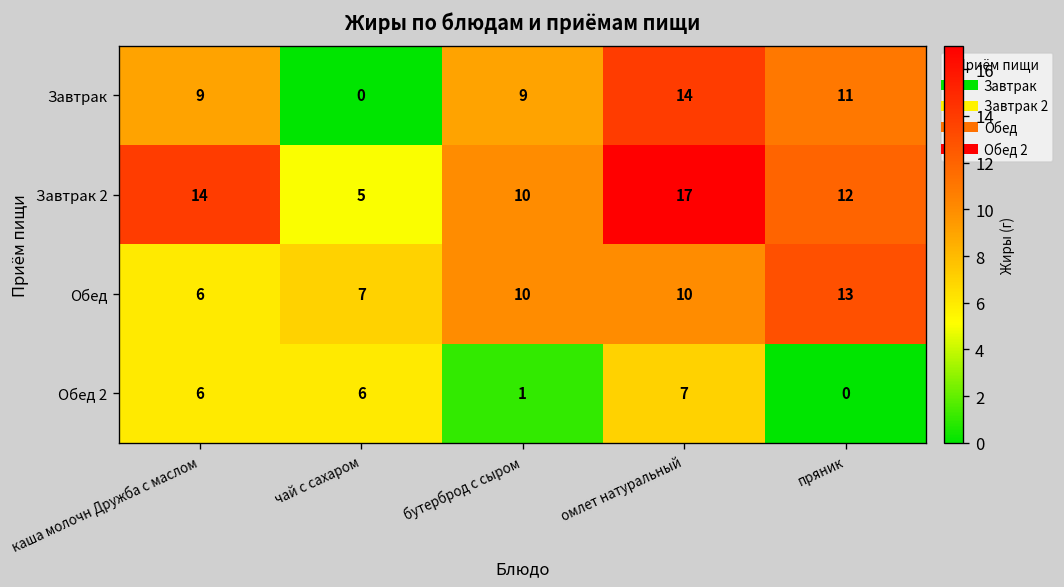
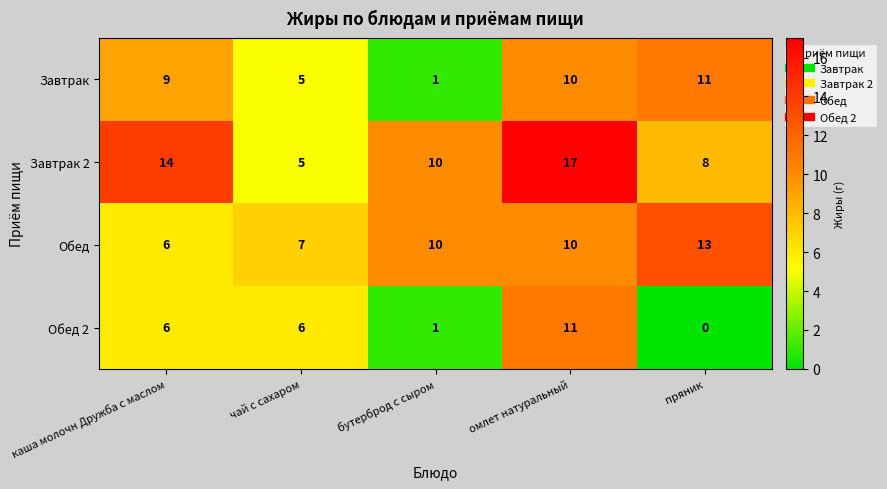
  {
    "Завтрак": {
      "каша молочн Дружба с маслом": 9,
-     "чай с сахаром": 0,
-     "бутерброд с сыром": 9,
-     "омлет натуральный": 14,
+     "чай с сахаром": 5,
+     "бутерброд с сыром": 1,
+     "омлет натуральный": 10,
      "пряник": 11
    },
    "Завтрак 2": {
      "каша молочн Дружба с маслом": 14,
      "чай с сахаром": 5,
      "бутерброд с сыром": 10,
      "омлет натуральный": 17,
-     "пряник": 12
+     "пряник": 8
    },
    "Обед": {
      "каша молочн Дружба с маслом": 6,
      "чай с сахаром": 7,
      "бутерброд с сыром": 10,
      "омлет натуральный": 10,
      "пряник": 13
    },
    "Обед 2": {
      "каша молочн Дружба с маслом": 6,
      "чай с сахаром": 6,
      "бутерброд с сыром": 1,
-     "омлет натуральный": 7,
+     "омлет натуральный": 11,
      "пряник": 0
    }
  }
